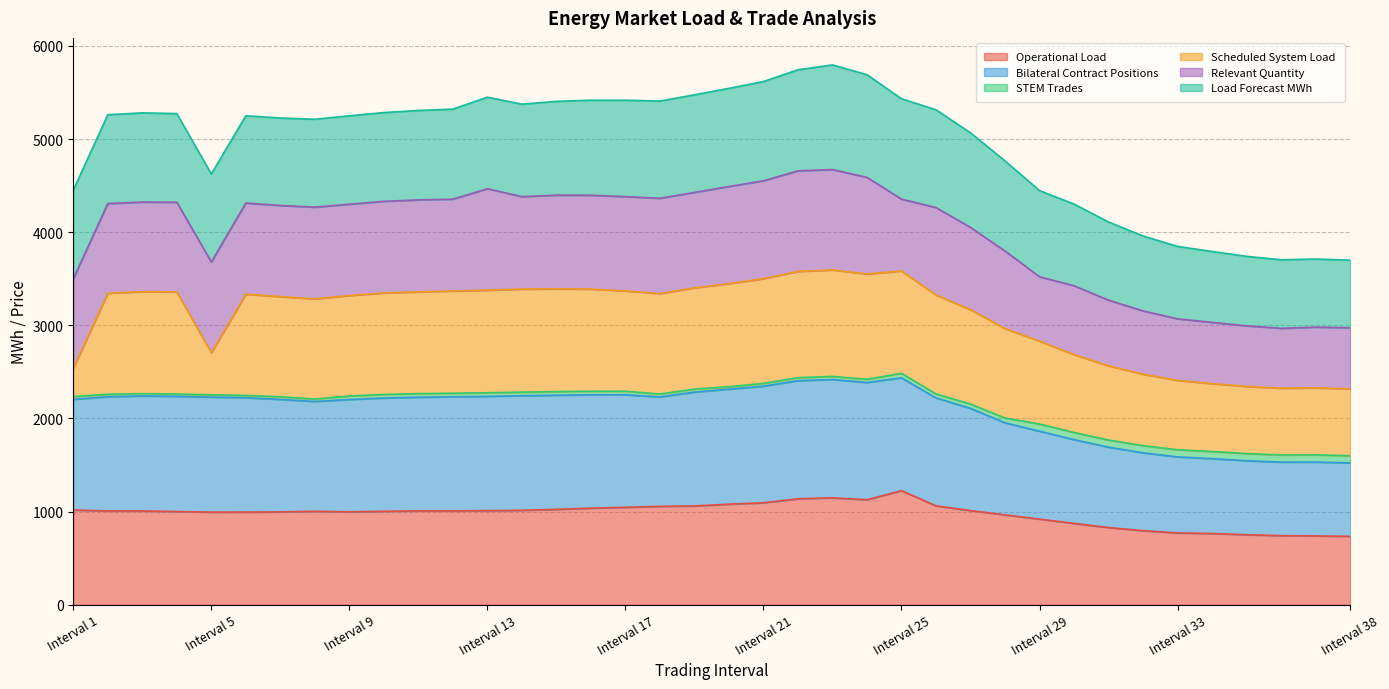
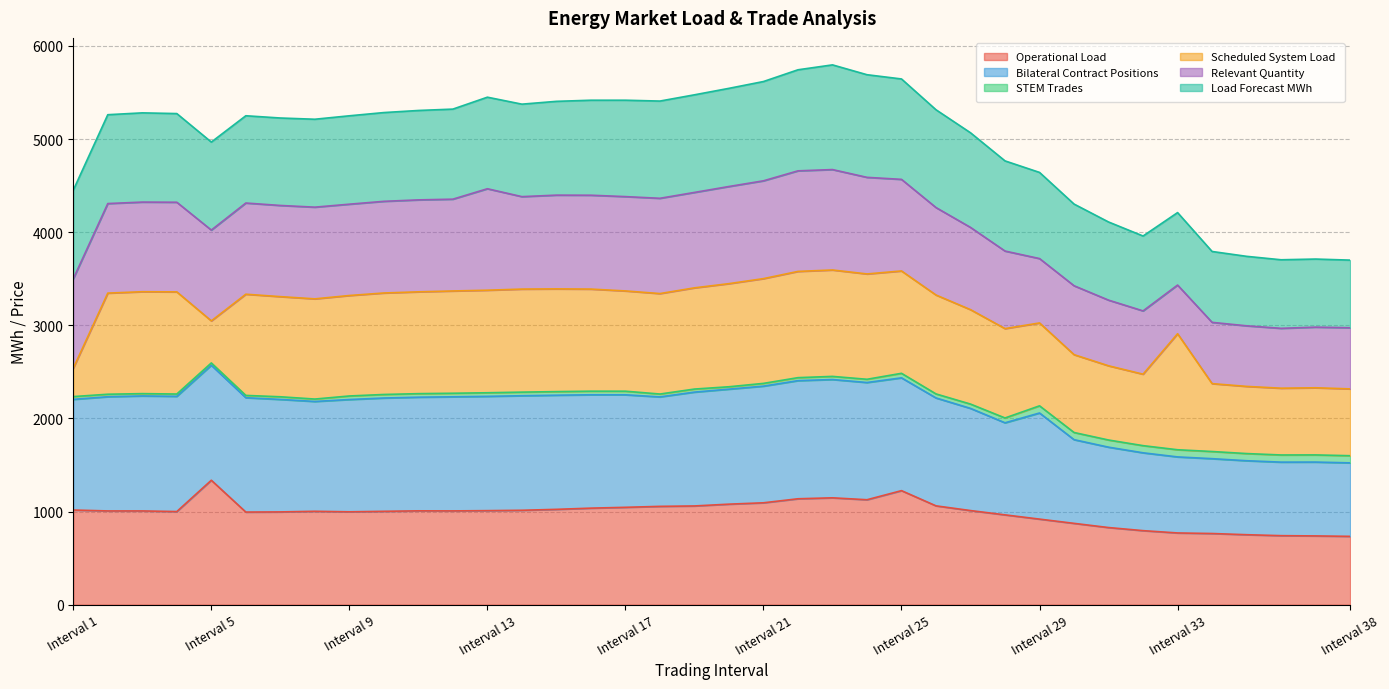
  {
    "Operational Load": {
      "Interval 1": 1000,
-     "Interval 5": 1000,
+     "Interval 5": 1300,
      "Interval 9": 1000,
      "Interval 13": 1000,
      "Interval 17": 1000,
      "Interval 21": 1100,
      "Interval 25": 1200,
      "Interval 29": 900,
      "Interval 33": 800,
      "Interval 38": 700
    },
    "Bilateral Contract Positions": {
      "Interval 1": 1200,
      "Interval 9": 1200,
      "Interval 13": 1200,
      "Interval 17": 1200,
      "Interval 21": 1300,
      "Interval 25": 1200,
-     "Interval 29": 900,
+     "Interval 29": 1100,
      "Interval 33": 800,
      "Interval 38": 800
    },
    "Scheduled System Load": {
      "Interval 1": 300,
      "Interval 5": 500,
      "Interval 9": 1100,
      "Interval 13": 1100,
      "Interval 17": 1100,
      "Interval 21": 1100,
      "Interval 25": 1100,
      "Interval 29": 900,
-     "Interval 33": 700,
+     "Interval 33": 1200,
      "Interval 38": 700
    },
    "Relevant Quantity": {
      "Interval 1": 1000,
      "Interval 5": 1000,
      "Interval 9": 1000,
      "Interval 13": 1100,
      "Interval 17": 1000,
      "Interval 21": 1100,
-     "Interval 25": 800,
+     "Interval 25": 1000,
      "Interval 29": 700,
-     "Interval 33": 700,
+     "Interval 33": 500,
      "Interval 38": 700
    }
  }
